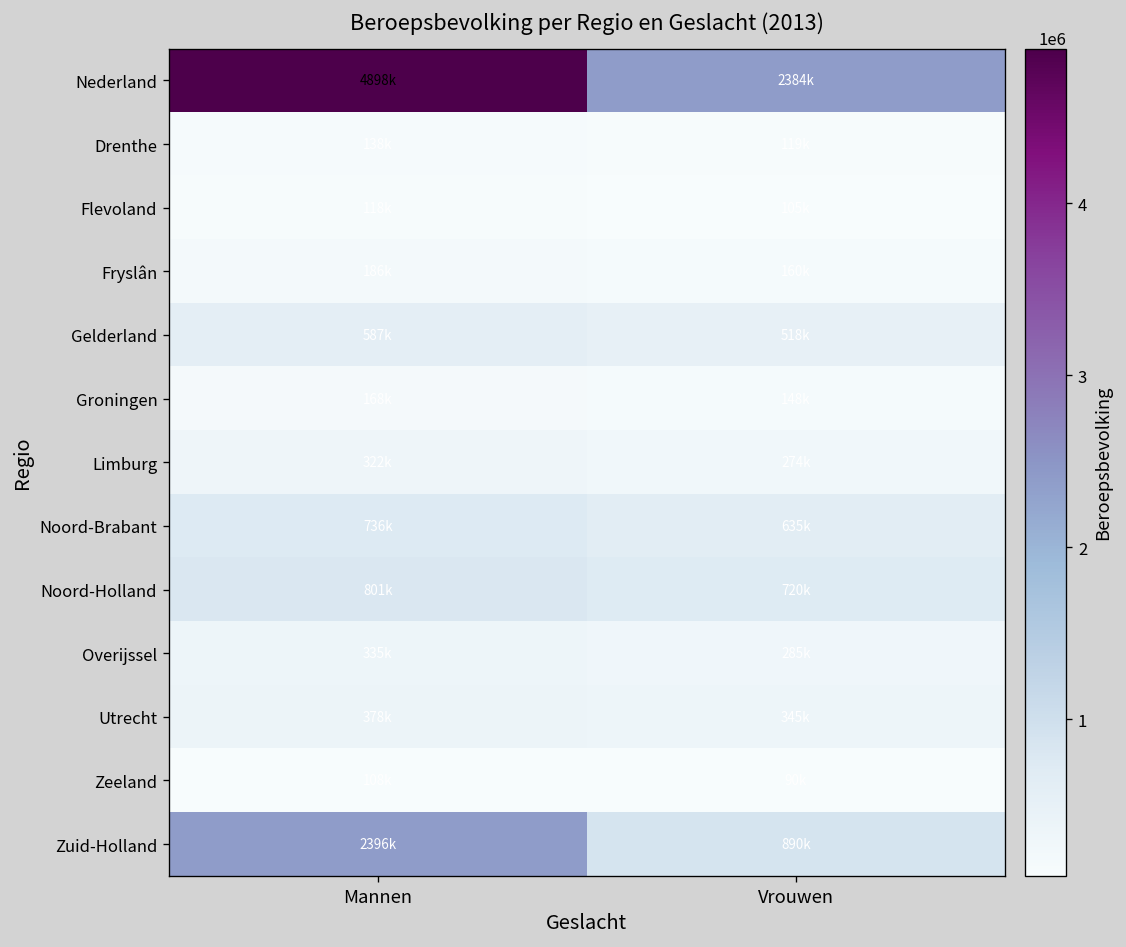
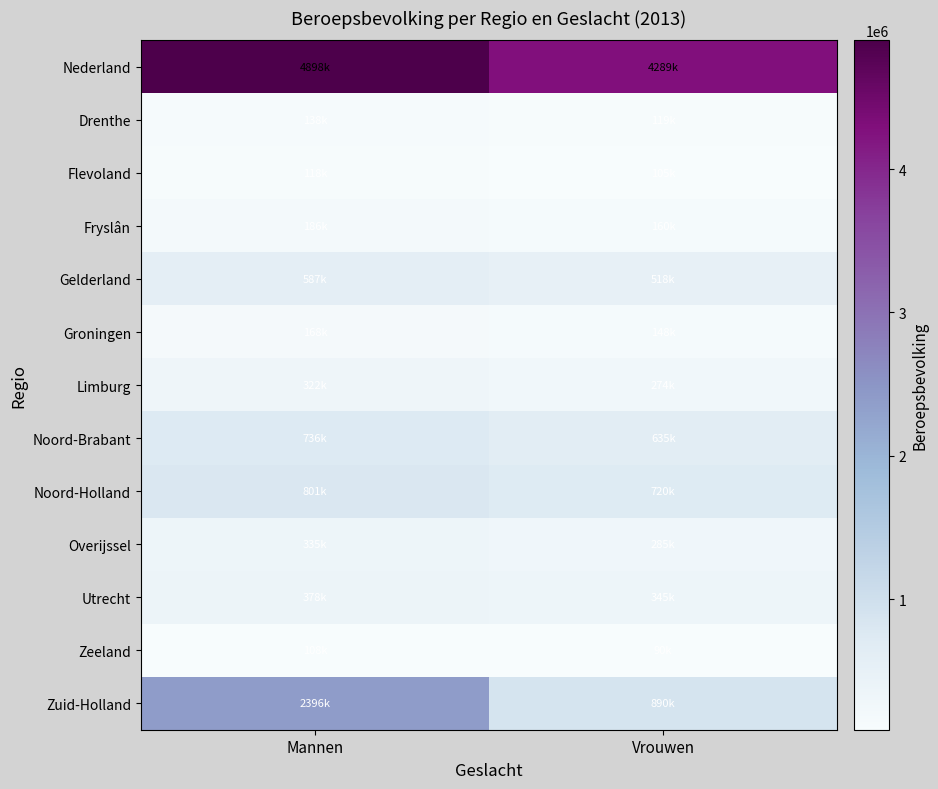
  {
    "Nederland": {
      "Mannen": "4898k",
-     "Vrouwen": "2384k"
+     "Vrouwen": "4289k"
    },
    "Zuid-Holland": {
      "Mannen": "2396k"
    }
  }
